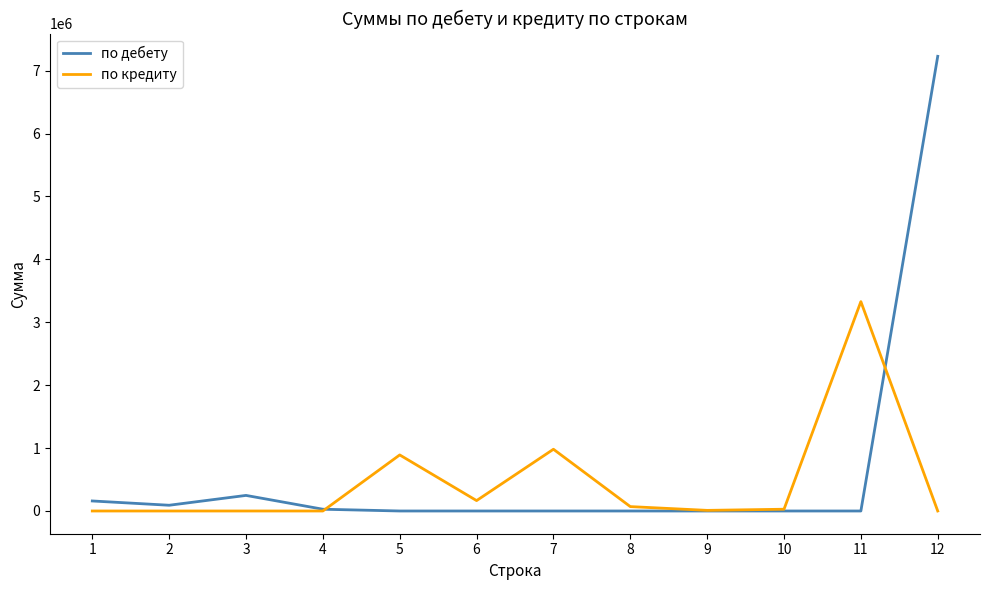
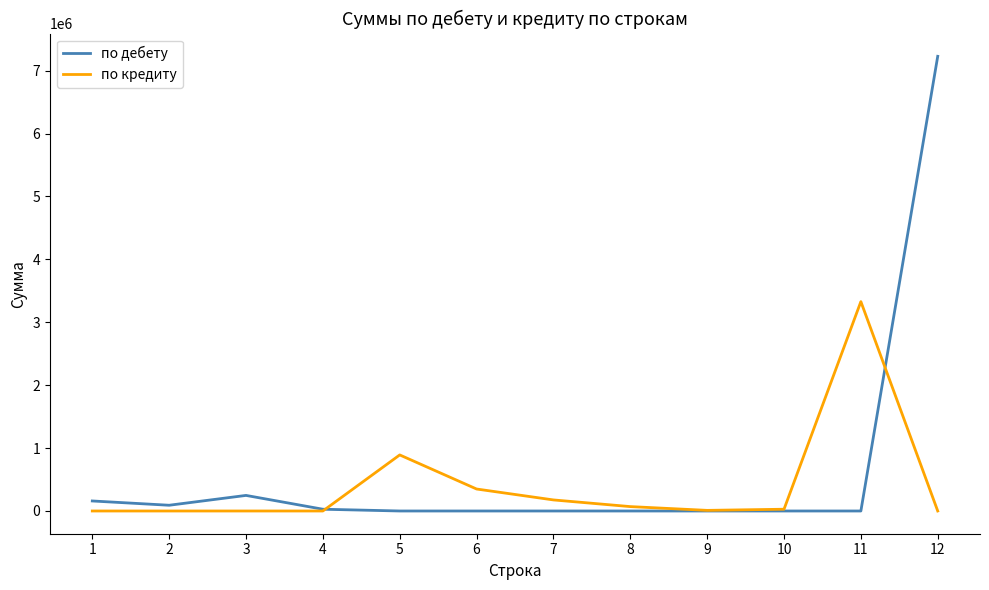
  {
    "по дебету": {
      "1": 200000,
      "2": 100000,
      "3": 200000,
      "5": 0,
      "6": 0,
      "7": 0,
      "8": 0,
      "11": 0,
      "12": 7200000
    },
    "по кредиту": {
      "1": 0,
      "2": 0,
      "3": 0,
      "5": 900000,
-     "6": 200000,
-     "7": 1000000,
+     "6": 300000,
+     "7": 200000,
      "8": 100000,
      "11": 3300000,
      "12": 0
    }
  }
